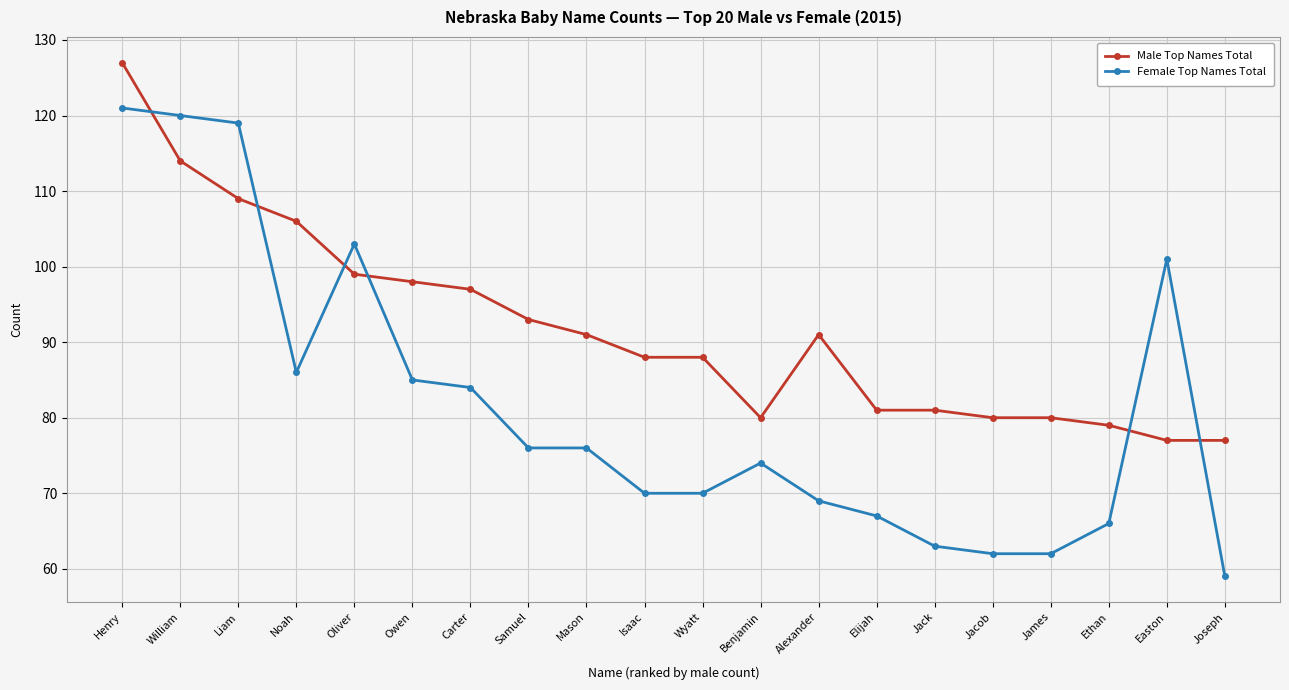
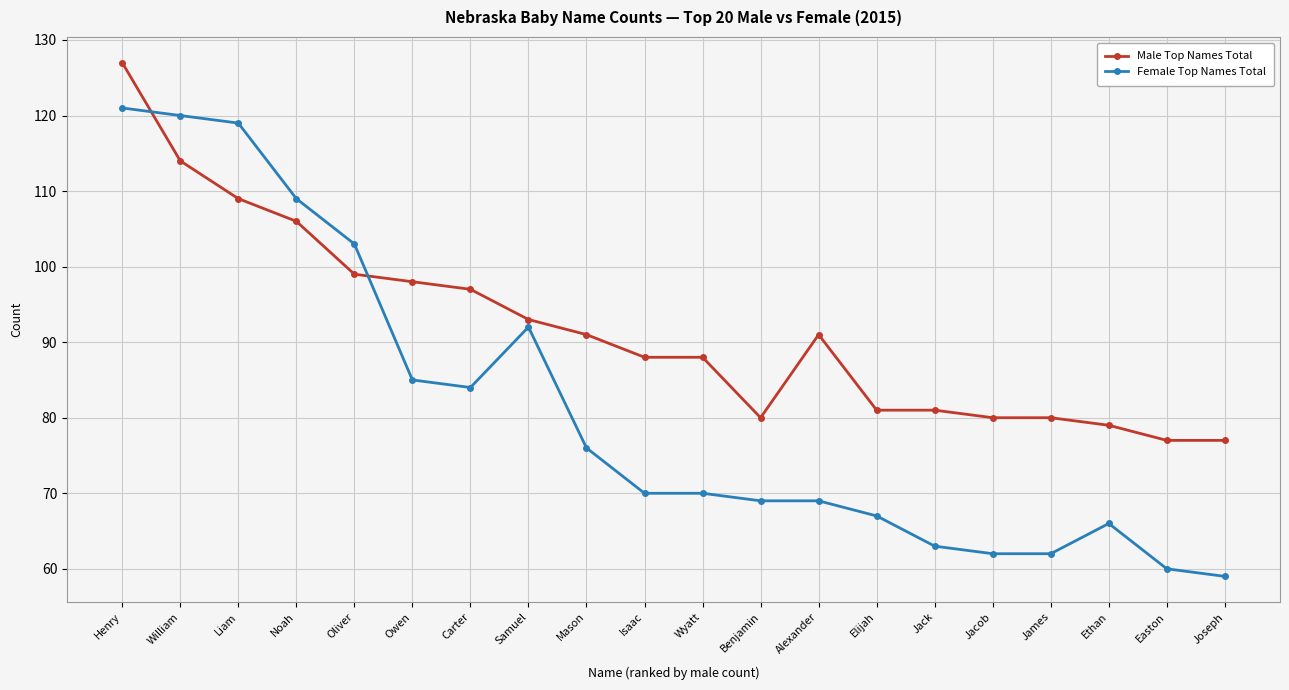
  {
    "Male Top Names Total": {
      "Henry": 127,
      "William": 114,
      "Liam": 109,
      "Noah": 106,
      "Oliver": 99,
      "Owen": 98,
      "Carter": 97,
      "Samuel": 93,
      "Mason": 91,
      "Isaac": 88,
      "Wyatt": 88,
      "Benjamin": 80,
      "Alexander": 91,
      "Elijah": 81,
      "Jack": 81,
      "Jacob": 80,
      "James": 80,
      "Ethan": 79,
      "Easton": 77,
      "Joseph": 77
    },
    "Female Top Names Total": {
      "Henry": 121,
      "William": 120,
      "Liam": 119,
-     "Noah": 86,
+     "Noah": 109,
      "Oliver": 103,
      "Owen": 85,
      "Carter": 84,
-     "Samuel": 76,
+     "Samuel": 92,
      "Mason": 76,
      "Isaac": 70,
      "Wyatt": 70,
-     "Benjamin": 74,
+     "Benjamin": 69,
      "Alexander": 69,
      "Elijah": 67,
      "Jack": 63,
      "Jacob": 62,
      "James": 62,
      "Ethan": 66,
-     "Easton": 101,
+     "Easton": 60,
      "Joseph": 59
    }
  }
